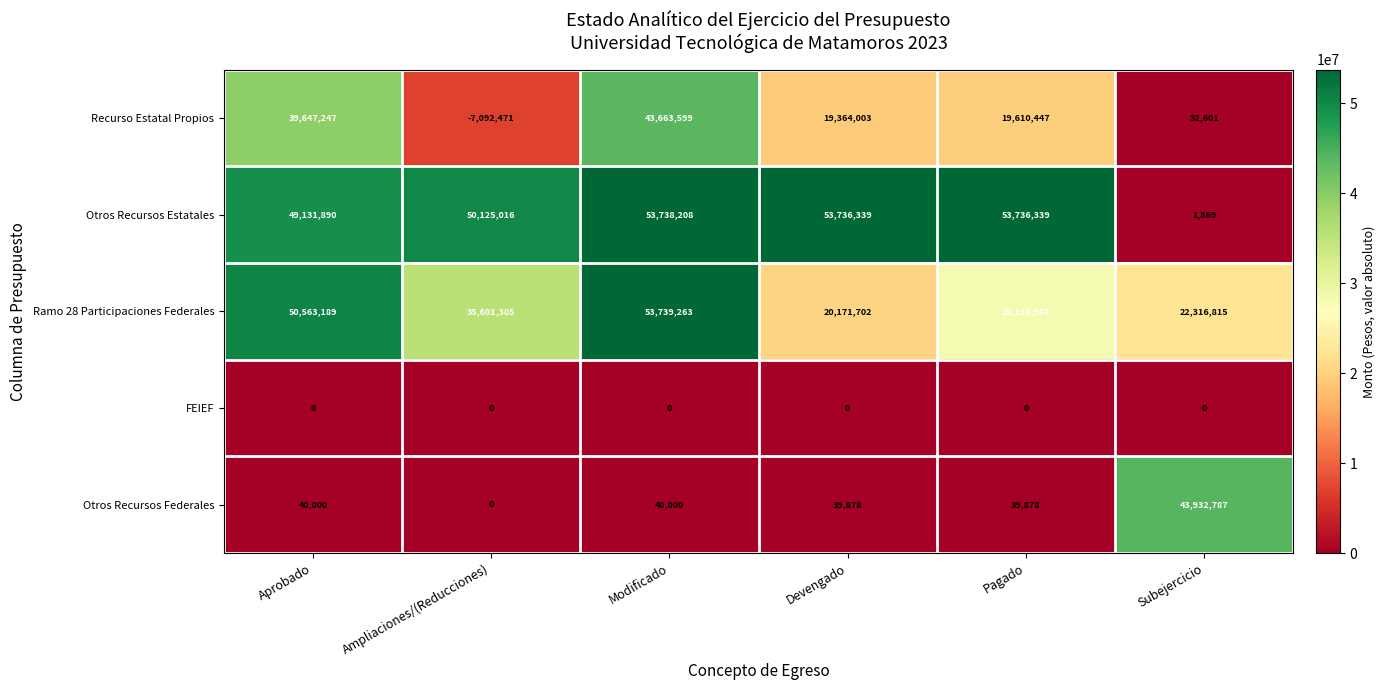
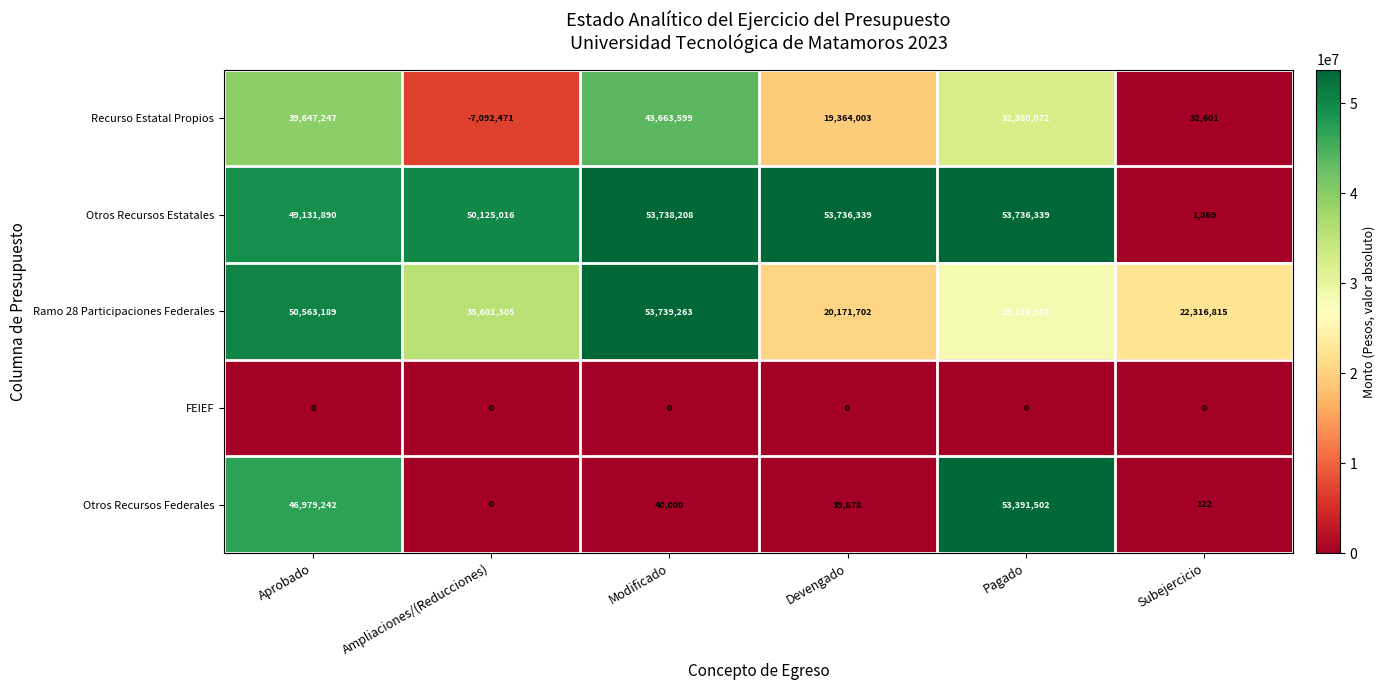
  {
    "Recurso Estatal Propios": {
      "Aprobado": "39,647,247",
      "Ampliaciones/(Reducciones)": "-7,092,471",
      "Modificado": "43,663,599",
      "Devengado": "19,364,003",
-     "Pagado": "19,610,447",
+     "Pagado": "32,380,072",
      "Subejercicio": "32,601"
    },
    "Otros Recursos Estatales": {
      "Aprobado": "49,131,890",
      "Ampliaciones/(Reducciones)": "50,125,016",
      "Modificado": "53,738,208",
      "Devengado": "53,736,339",
      "Pagado": "53,736,339",
      "Subejercicio": "1,869"
    },
    "Ramo 28 Participaciones Federales": {
      "Aprobado": "50,563,189",
      "Ampliaciones/(Reducciones)": "35,601,305",
      "Modificado": "53,739,263",
      "Devengado": "20,171,702",
      "Pagado": "28,156,987",
      "Subejercicio": "22,316,815"
    },
    "FEIEF": {
      "Aprobado": "0",
      "Ampliaciones/(Reducciones)": "0",
      "Modificado": "0",
      "Devengado": "0",
      "Pagado": "0",
      "Subejercicio": "0"
    },
    "Otros Recursos Federales": {
-     "Aprobado": "40,000",
+     "Aprobado": "46,979,242",
      "Ampliaciones/(Reducciones)": "0",
      "Modificado": "40,000",
      "Devengado": "39,878",
-     "Pagado": "39,878",
-     "Subejercicio": "43,932,787"
+     "Pagado": "53,391,502",
+     "Subejercicio": "122"
    }
  }
